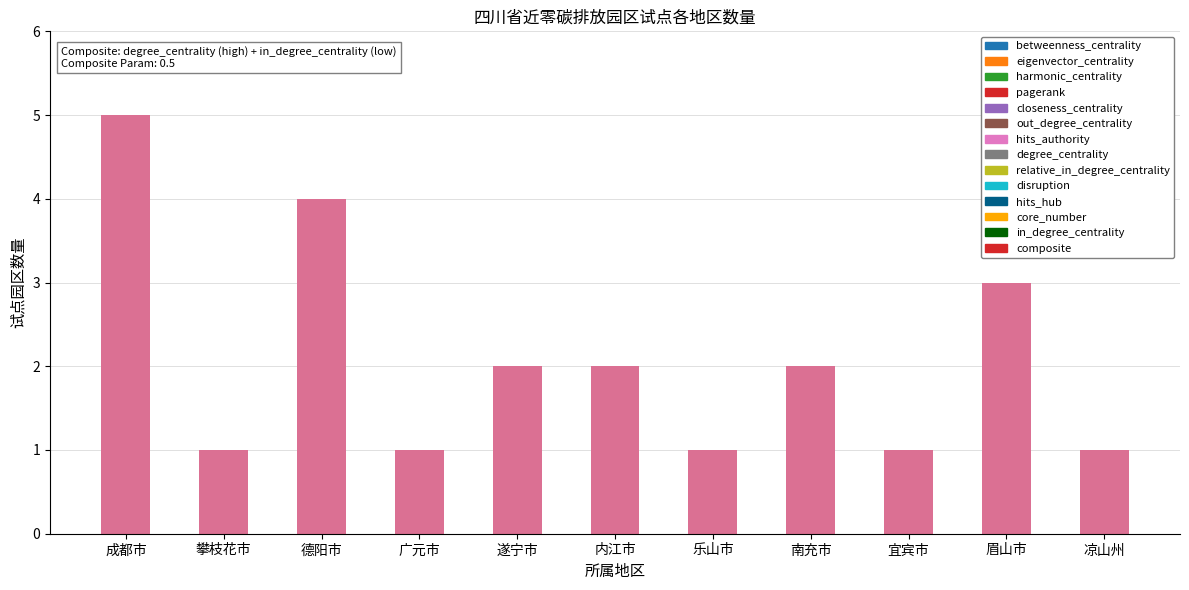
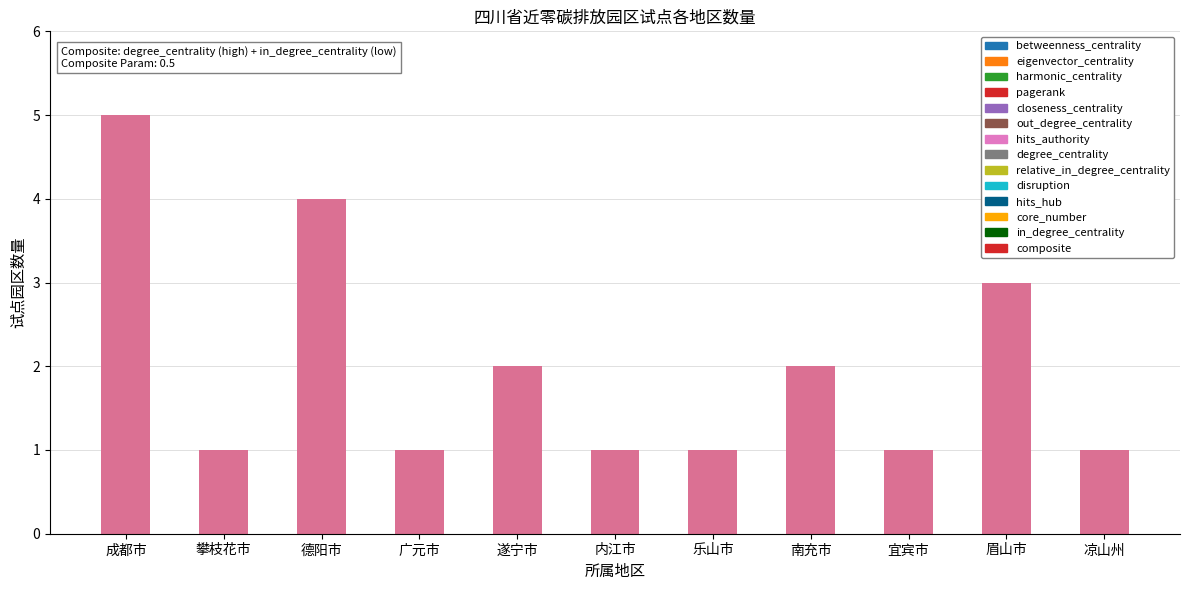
  {
    "成都市": 5,
    "攀枝花市": 1,
    "德阳市": 4,
    "广元市": 1,
    "遂宁市": 2,
-   "内江市": 2,
+   "内江市": 1,
    "乐山市": 1,
    "南充市": 2,
    "宜宾市": 1,
    "眉山市": 3,
    "凉山州": 1
  }
